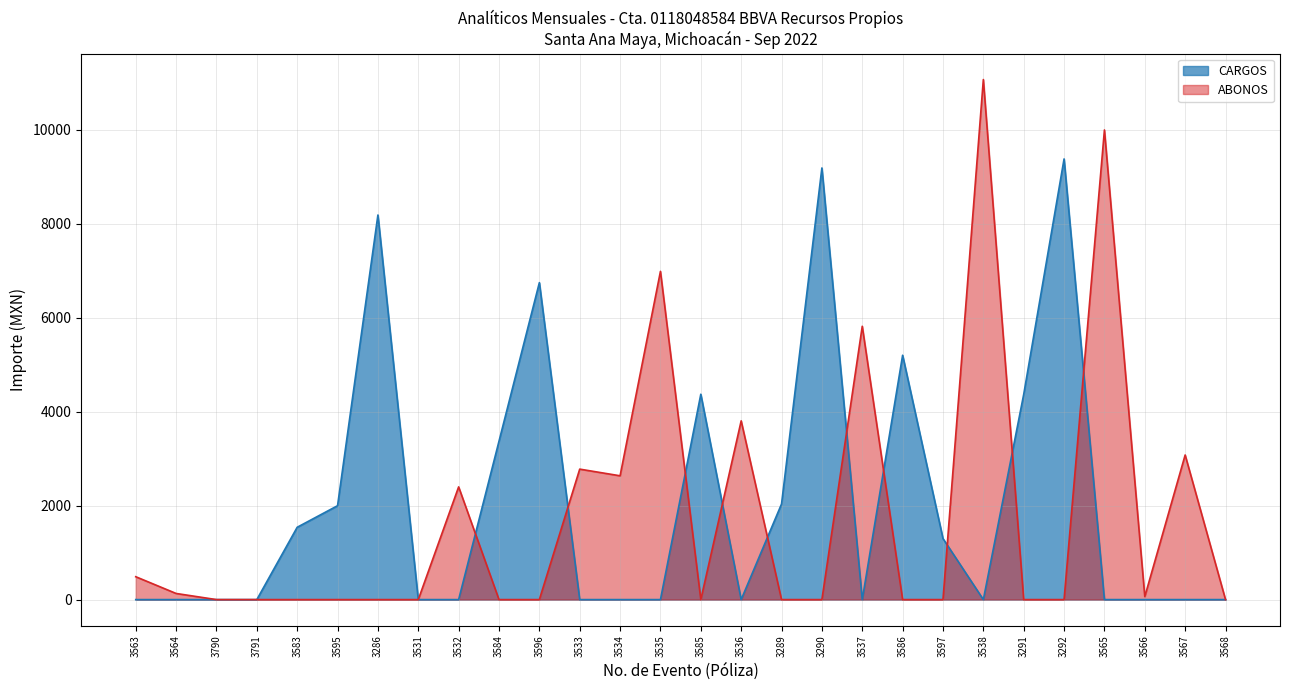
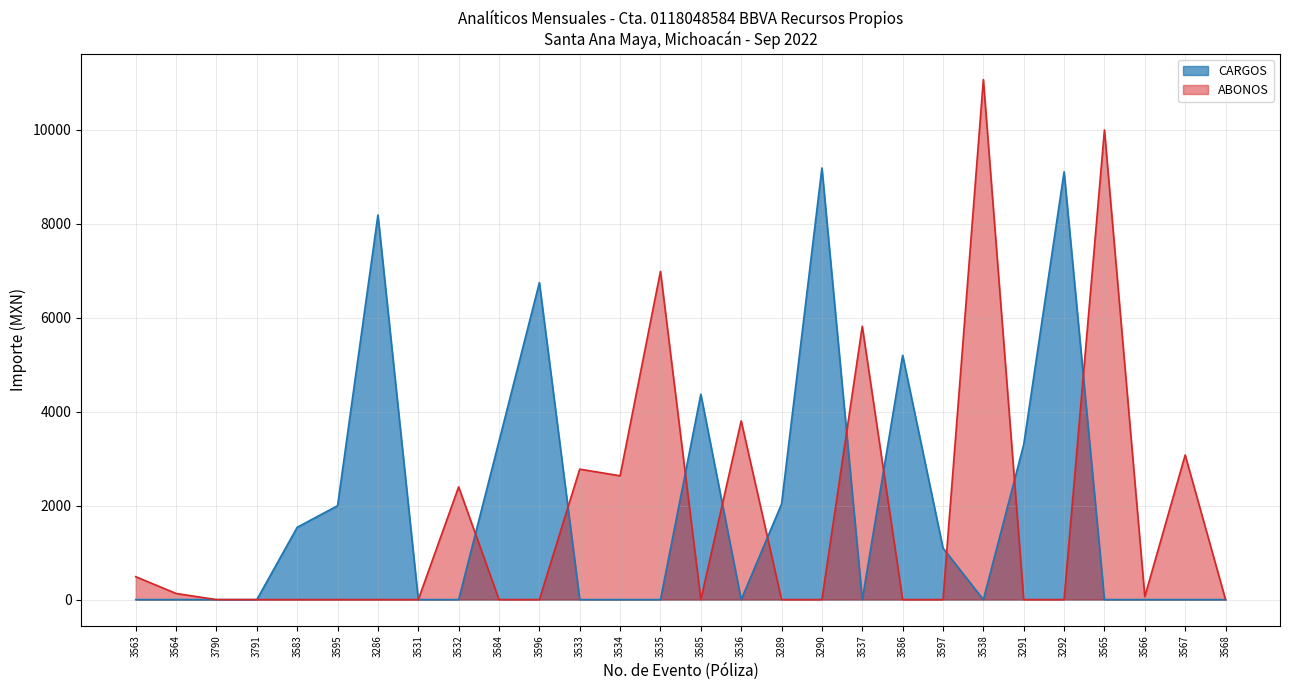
  {
    "CARGOS": {
      "3563": 0,
      "3564": 0,
      "3583": 1500,
      "3595": 2000,
      "3286": 8200,
      "3532": 0,
      "3584": 3400,
      "3596": 6700,
      "3533": 0,
      "3534": 0,
      "3535": 0,
      "3585": 4400,
      "3536": 0,
      "3289": 2000,
      "3290": 9200,
      "3537": 0,
      "3586": 5200,
-     "3597": 1300,
+     "3597": 1100,
      "3538": 0,
-     "3291": 4400,
-     "3292": 9400,
+     "3291": 3300,
+     "3292": 9100,
      "3565": 0,
      "3566": 0,
      "3567": 0
    },
    "ABONOS": {
      "3563": 500,
      "3564": 100,
      "3583": 0,
      "3595": 0,
      "3286": 0,
      "3532": 2400,
      "3584": 0,
      "3596": 0,
      "3533": 2800,
      "3534": 2600,
      "3535": 7000,
      "3585": 0,
      "3536": 3800,
      "3289": 0,
      "3290": 0,
      "3537": 5800,
      "3586": 0,
      "3597": 0,
      "3538": 11100,
      "3291": 0,
      "3292": 0,
      "3565": 10000,
      "3566": 100,
      "3567": 3100
    }
  }
